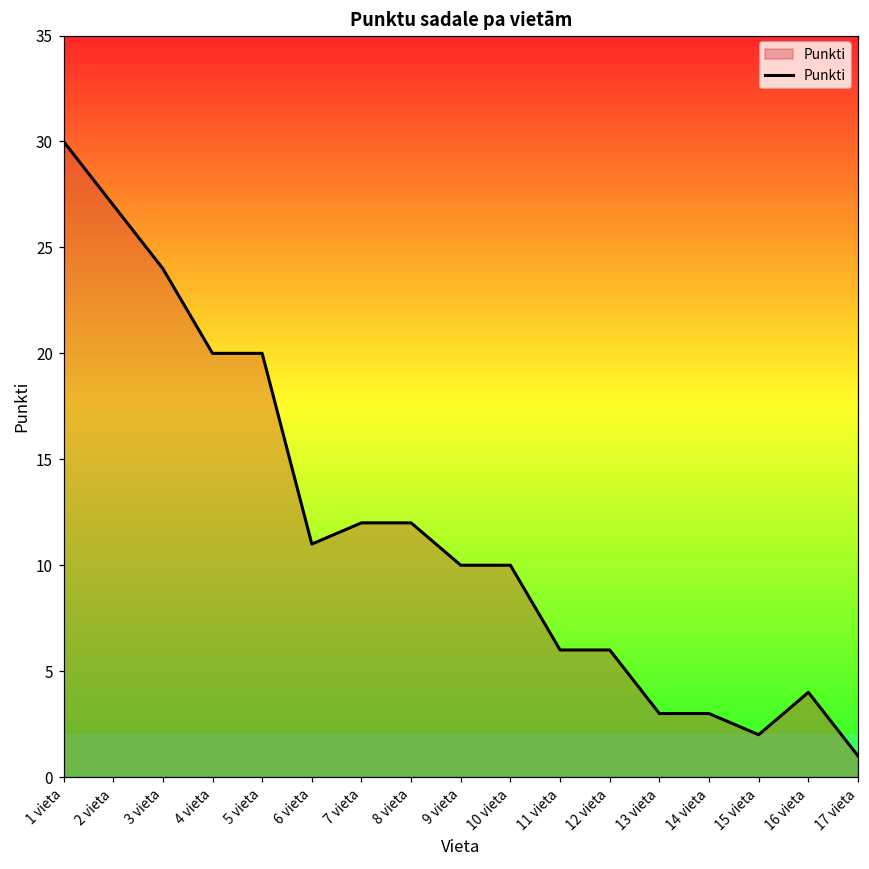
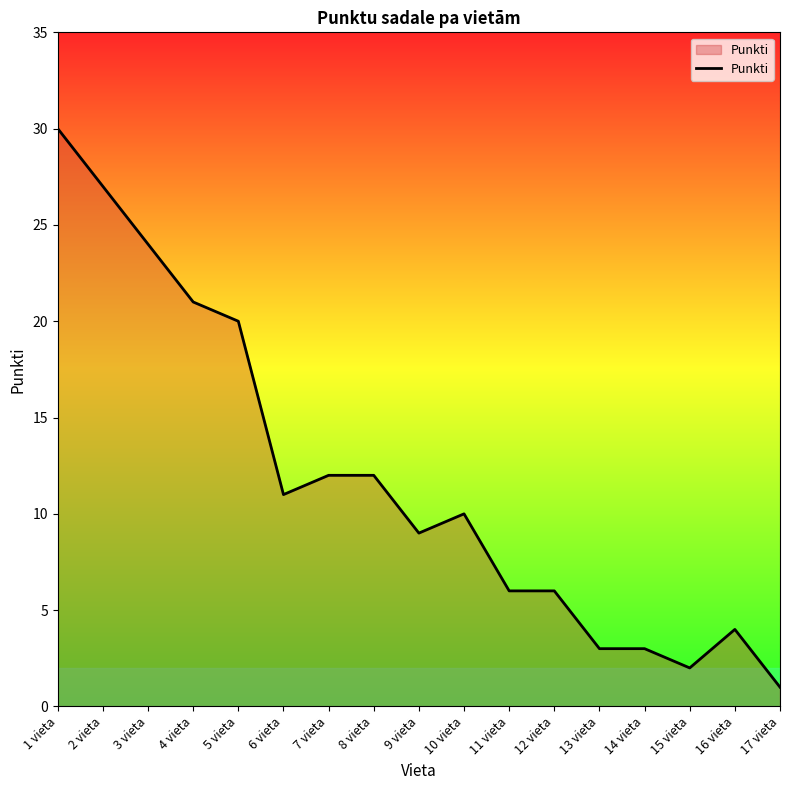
  {
    "1 vieta": 30,
    "2 vieta": 27,
    "3 vieta": 24,
-   "4 vieta": 20,
+   "4 vieta": 21,
    "5 vieta": 20,
    "6 vieta": 11,
    "7 vieta": 12,
    "8 vieta": 12,
-   "9 vieta": 10,
+   "9 vieta": 9,
    "10 vieta": 10,
    "11 vieta": 6,
    "12 vieta": 6,
    "13 vieta": 3,
    "14 vieta": 3,
    "16 vieta": 4
  }
